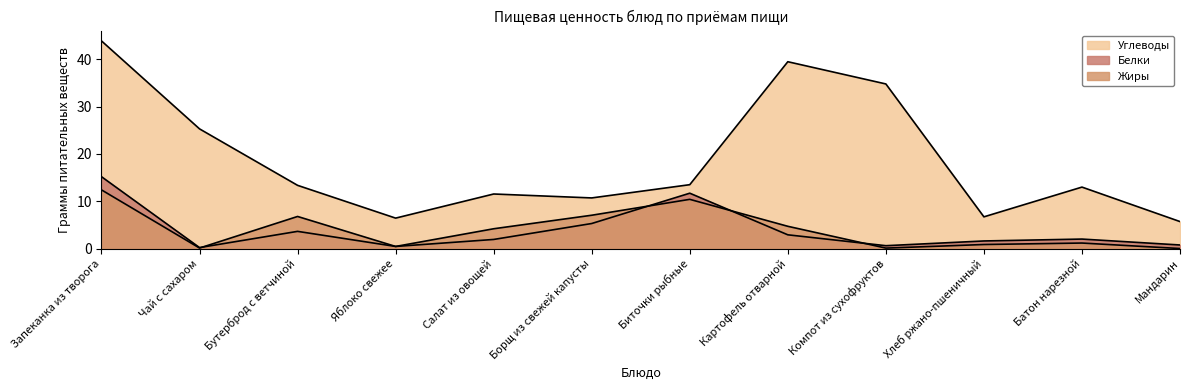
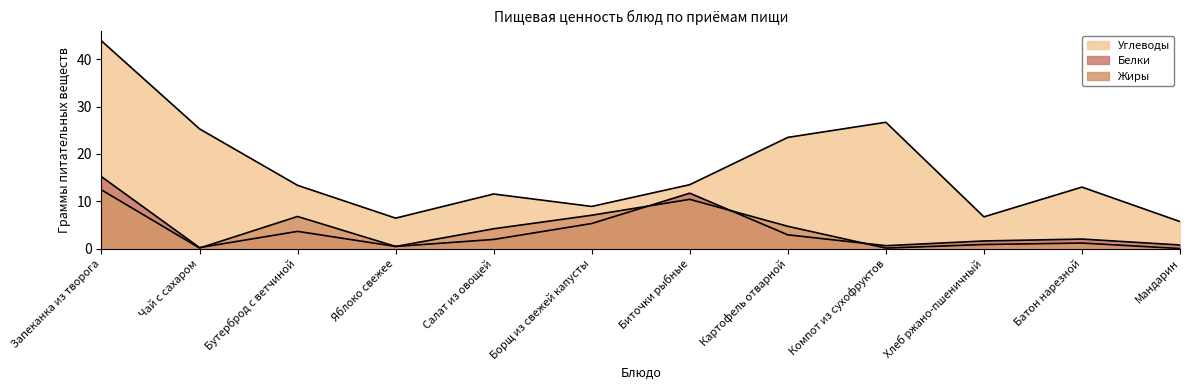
  {
    "Углеводы": {
      "Запеканка из творога": 44,
      "Чай с сахаром": 25,
      "Бутерброд с ветчиной": 13,
      "Яблоко свежее": 6,
      "Салат из овощей": 12,
-     "Борщ из свежей капусты": 11,
+     "Борщ из свежей капусты": 9,
      "Биточки рыбные": 14,
-     "Картофель отварной": 40,
-     "Компот из сухофруктов": 35,
+     "Картофель отварной": 24,
+     "Компот из сухофруктов": 27,
      "Хлеб ржано-пшеничный": 7,
      "Батон нарезной": 13,
      "Мандарин": 6
    }
  }
